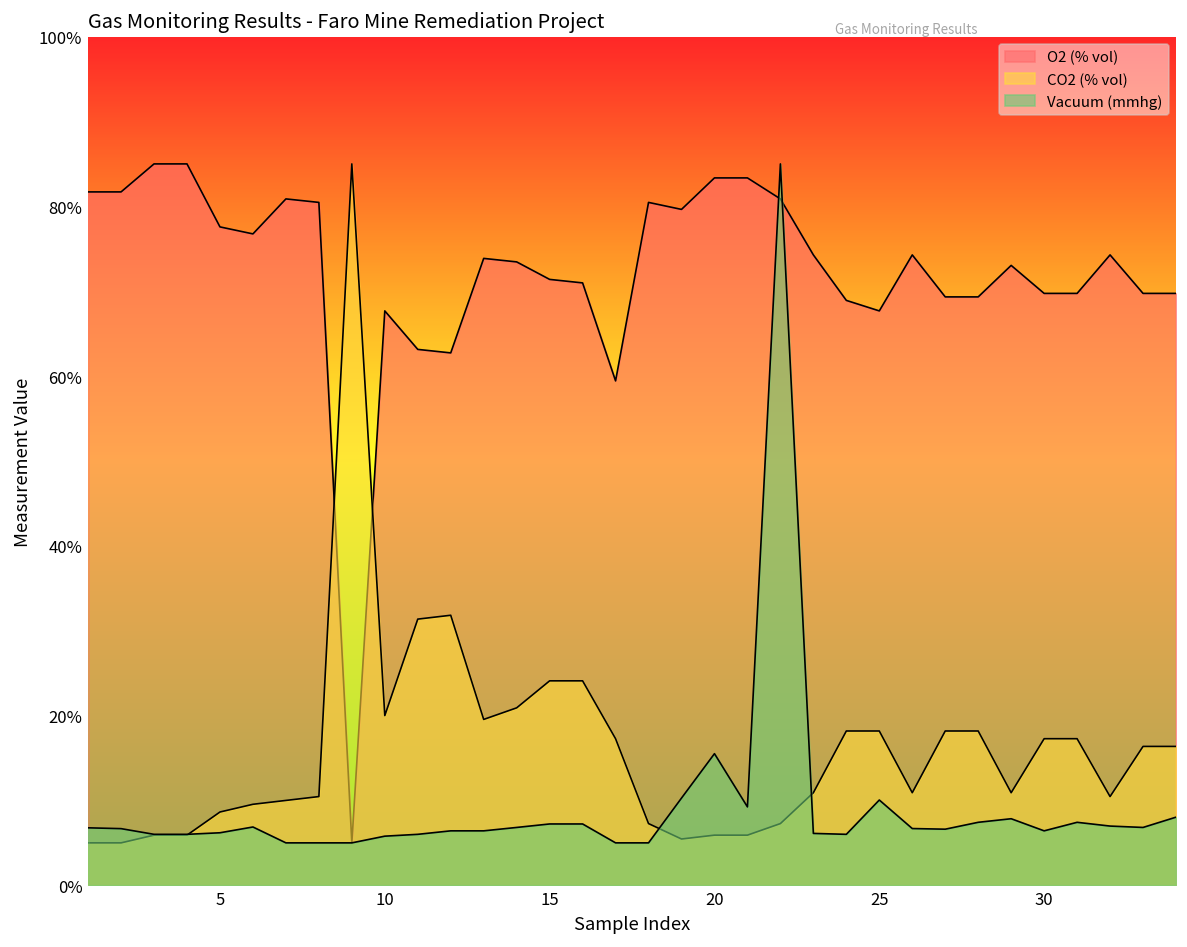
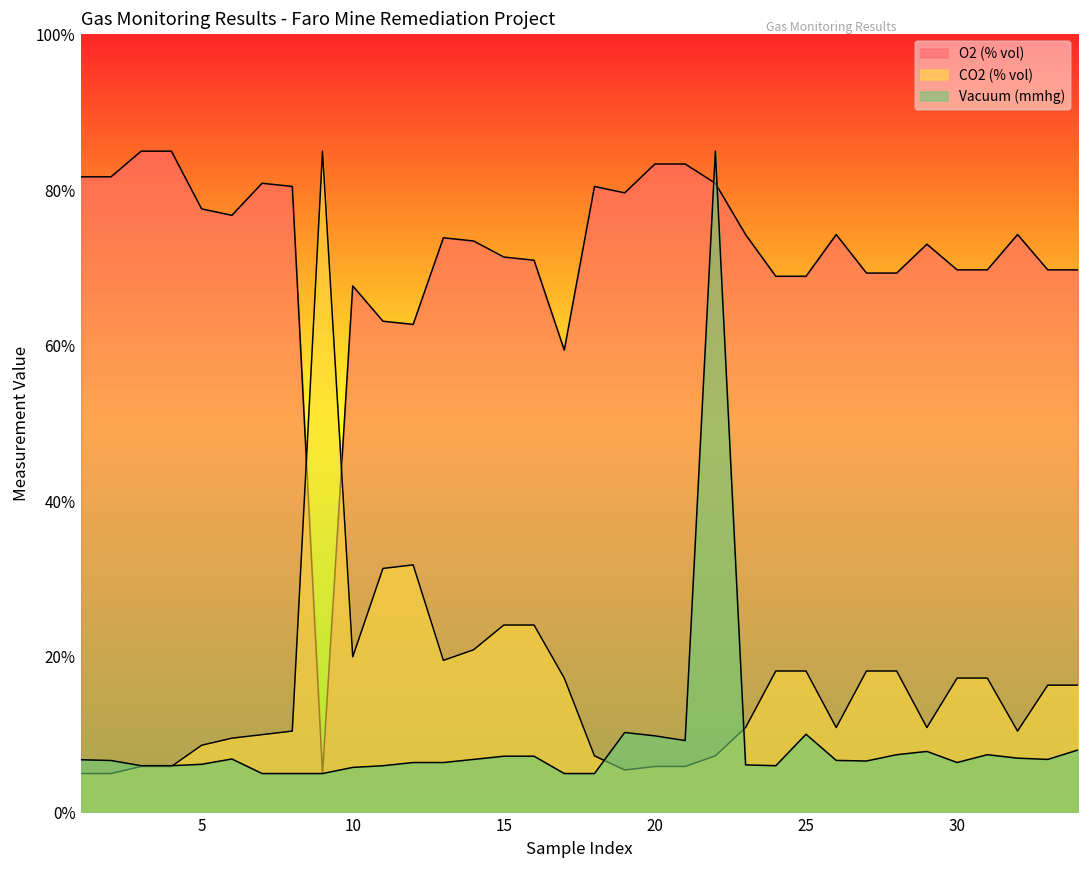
  {
    "O2 (% vol)": {
      "5": "78%",
      "10": "68%",
      "15": "71%",
      "20": "83%",
-     "25": "68%",
+     "25": "69%",
      "30": "70%"
    },
    "CO2 (% vol)": {
      "5": "9%",
      "10": "20%",
      "15": "24%",
      "20": "6%",
      "25": "18%",
      "30": "17%"
    },
    "Vacuum (mmhg)": {
      "5": "6%",
      "10": "6%",
      "15": "7%",
-     "20": "16%",
+     "20": "10%",
      "25": "10%",
      "30": "6%"
    }
  }
